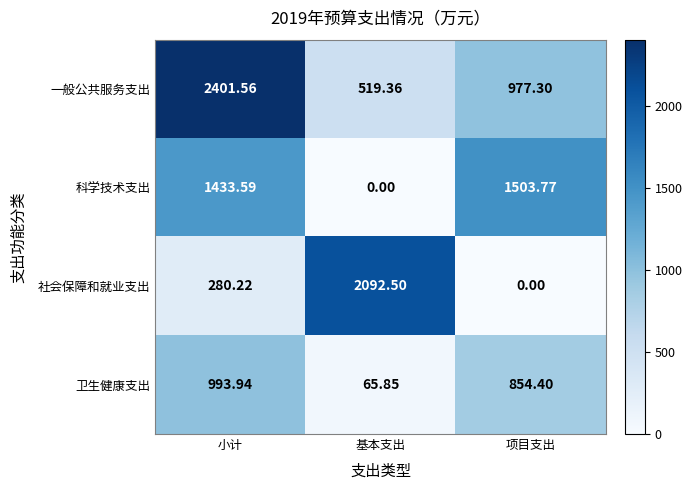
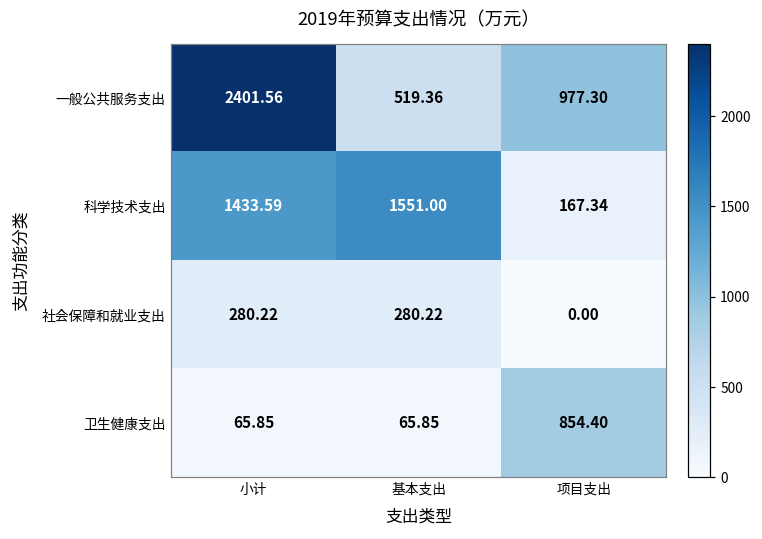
  {
    "一般公共服务支出": {
      "小计": 2401.56,
      "基本支出": 519.36,
      "项目支出": 977.30
    },
    "科学技术支出": {
      "小计": 1433.59,
-     "基本支出": 0.00,
-     "项目支出": 1503.77
+     "基本支出": 1551.00,
+     "项目支出": 167.34
    },
    "社会保障和就业支出": {
      "小计": 280.22,
-     "基本支出": 2092.50,
+     "基本支出": 280.22,
      "项目支出": 0.00
    },
    "卫生健康支出": {
-     "小计": 993.94,
+     "小计": 65.85,
      "基本支出": 65.85,
      "项目支出": 854.40
    }
  }
